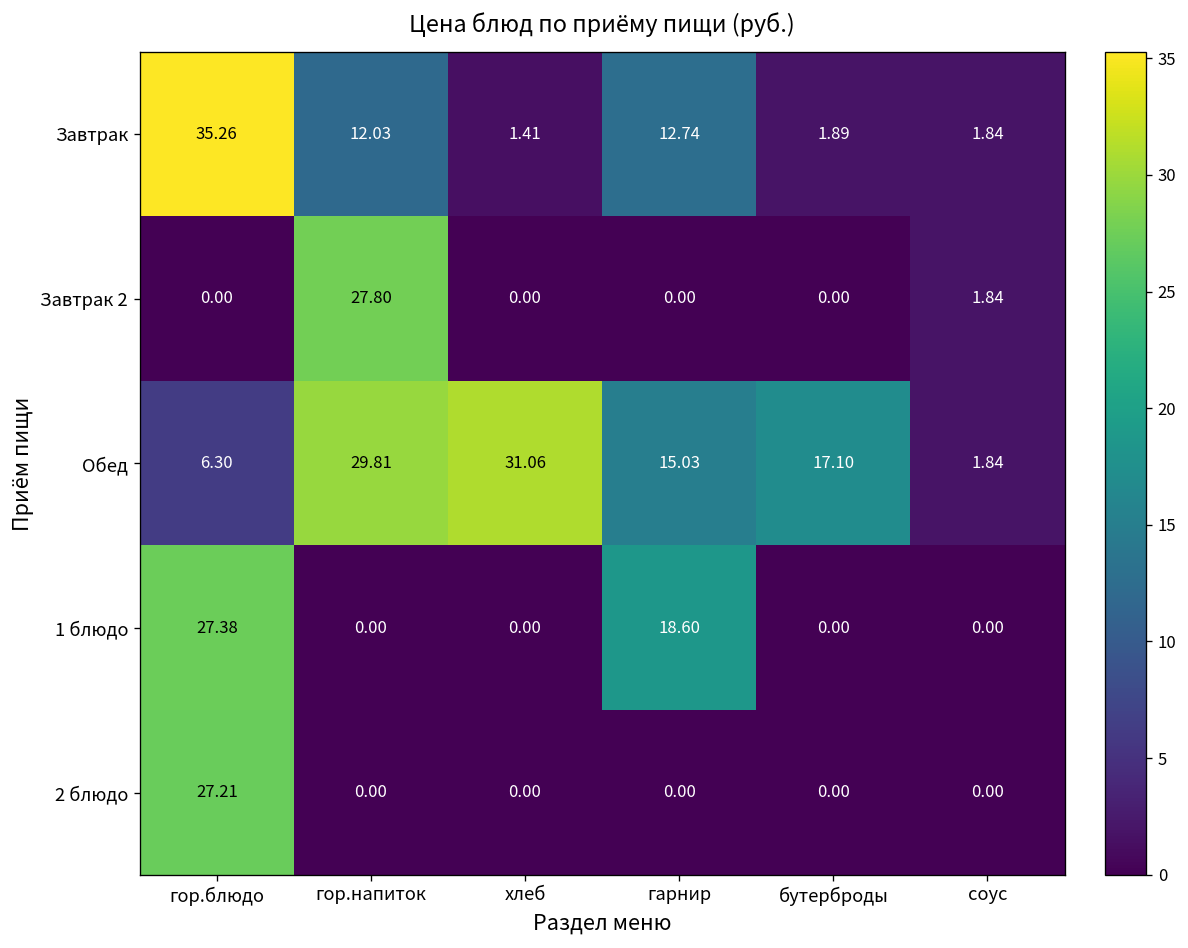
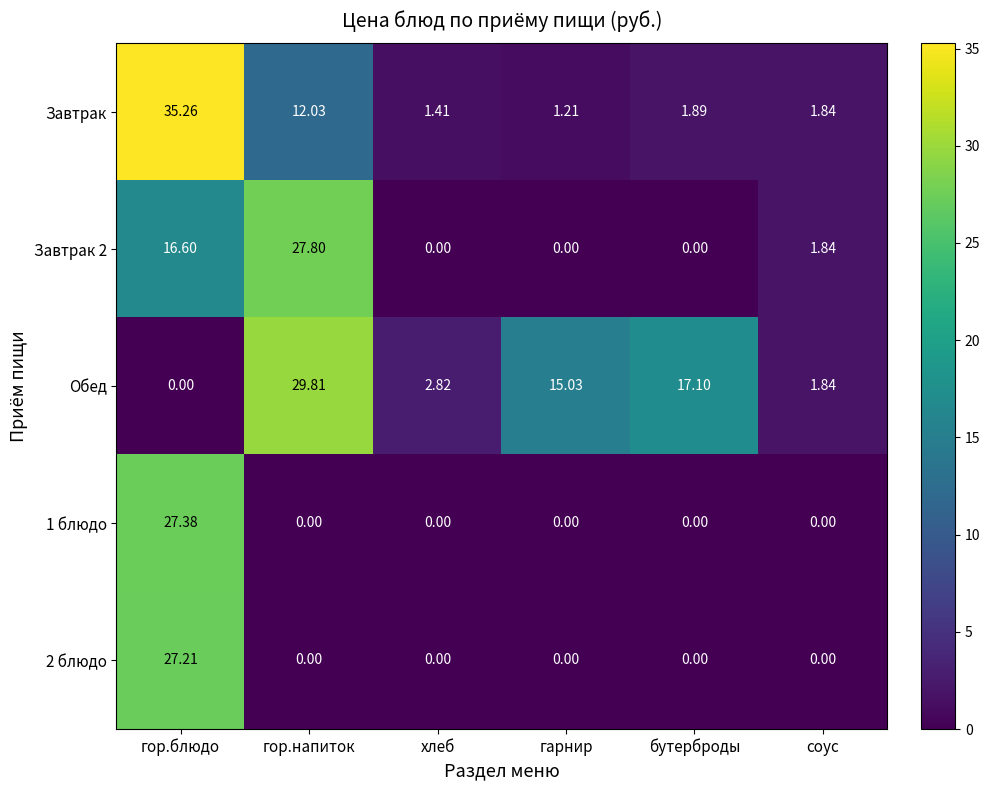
  {
    "Завтрак": {
      "гор.блюдо": 35.26,
      "гор.напиток": 12.03,
      "хлеб": 1.41,
-     "гарнир": 12.74,
+     "гарнир": 1.21,
      "бутерброды": 1.89,
      "соус": 1.84
    },
    "Завтрак 2": {
-     "гор.блюдо": 0.00,
+     "гор.блюдо": 16.60,
      "гор.напиток": 27.80,
      "хлеб": 0.00,
      "гарнир": 0.00,
      "бутерброды": 0.00,
      "соус": 1.84
    },
    "Обед": {
-     "гор.блюдо": 6.30,
+     "гор.блюдо": 0.00,
      "гор.напиток": 29.81,
-     "хлеб": 31.06,
+     "хлеб": 2.82,
      "гарнир": 15.03,
      "бутерброды": 17.10,
      "соус": 1.84
    },
    "1 блюдо": {
      "гор.блюдо": 27.38,
      "гор.напиток": 0.00,
      "хлеб": 0.00,
-     "гарнир": 18.60,
+     "гарнир": 0.00,
      "бутерброды": 0.00,
      "соус": 0.00
    },
    "2 блюдо": {
      "гор.блюдо": 27.21,
      "гор.напиток": 0.00,
      "хлеб": 0.00,
      "гарнир": 0.00,
      "бутерброды": 0.00,
      "соус": 0.00
    }
  }
